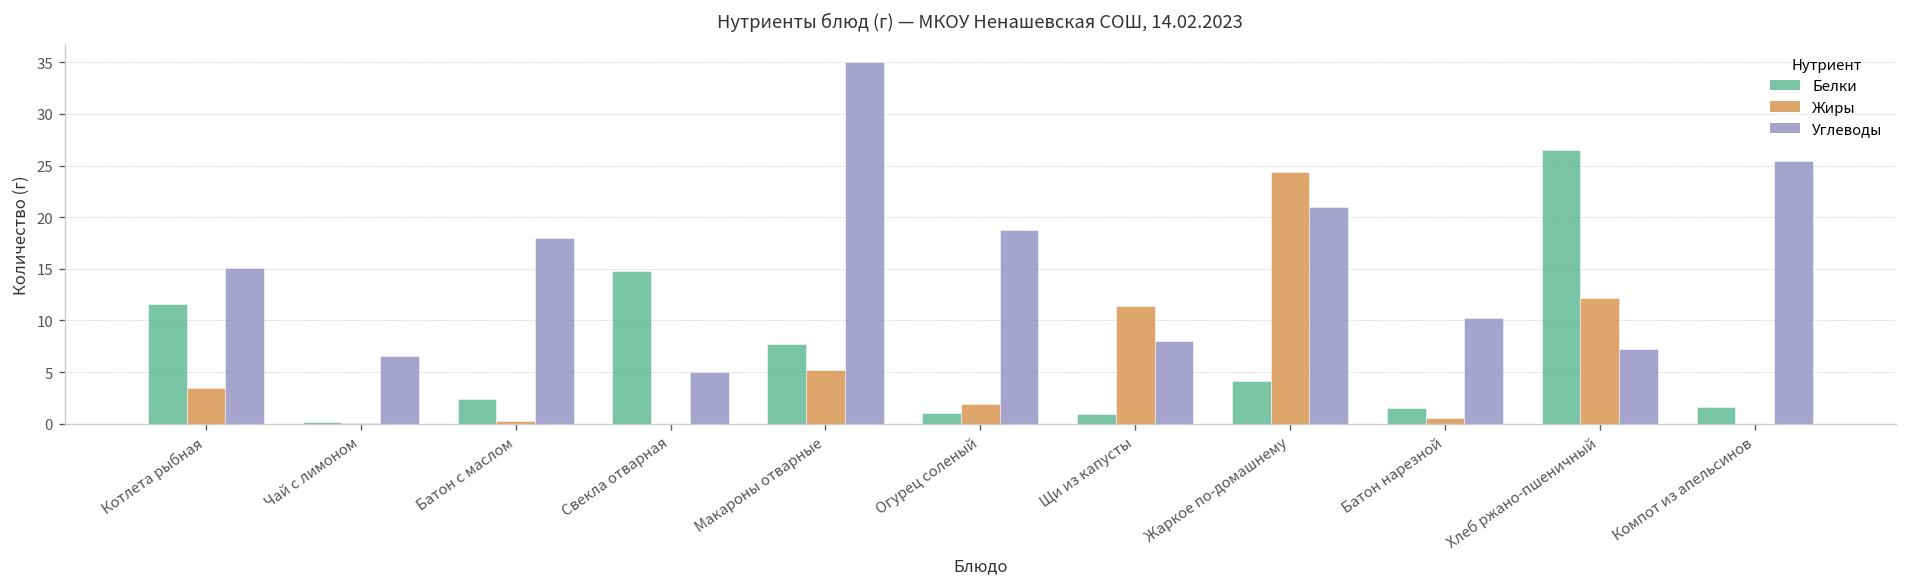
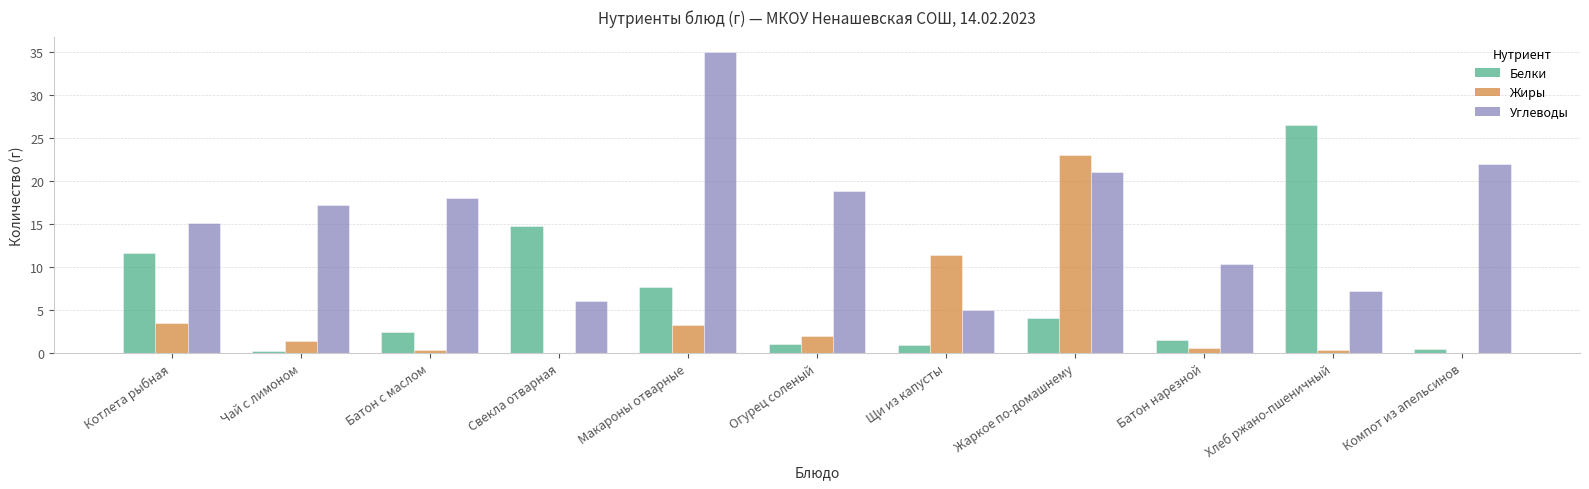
  {
    "Белки": {
      "Котлета рыбная": 12,
      "Батон с маслом": 2,
      "Свекла отварная": 15,
      "Макароны отварные": 8,
      "Огурец соленый": 1,
      "Щи из капусты": 1,
      "Жаркое по-домашнему": 4,
      "Батон нарезной": 2,
      "Хлеб ржано-пшеничный": 27,
-     "Компот из апельсинов": 2
+     "Компот из апельсинов": 1
    },
    "Жиры": {
      "Котлета рыбная": 4,
-     "Чай с лимоном": 0,
+     "Чай с лимоном": 1,
      "Батон с маслом": 0,
      "Свекла отварная": 0,
-     "Макароны отварные": 5,
+     "Макароны отварные": 3,
      "Огурец соленый": 2,
      "Щи из капусты": 11,
-     "Жаркое по-домашнему": 24,
+     "Жаркое по-домашнему": 23,
      "Батон нарезной": 1,
-     "Хлеб ржано-пшеничный": 12,
+     "Хлеб ржано-пшеничный": 0,
      "Компот из апельсинов": 0
    },
    "Углеводы": {
      "Котлета рыбная": 15,
-     "Чай с лимоном": 7,
+     "Чай с лимоном": 17,
      "Батон с маслом": 18,
-     "Свекла отварная": 5,
+     "Свекла отварная": 6,
      "Макароны отварные": 35,
      "Огурец соленый": 19,
-     "Щи из капусты": 8,
+     "Щи из капусты": 5,
      "Жаркое по-домашнему": 21,
      "Батон нарезной": 10,
      "Хлеб ржано-пшеничный": 7,
-     "Компот из апельсинов": 25
+     "Компот из апельсинов": 22
    }
  }
